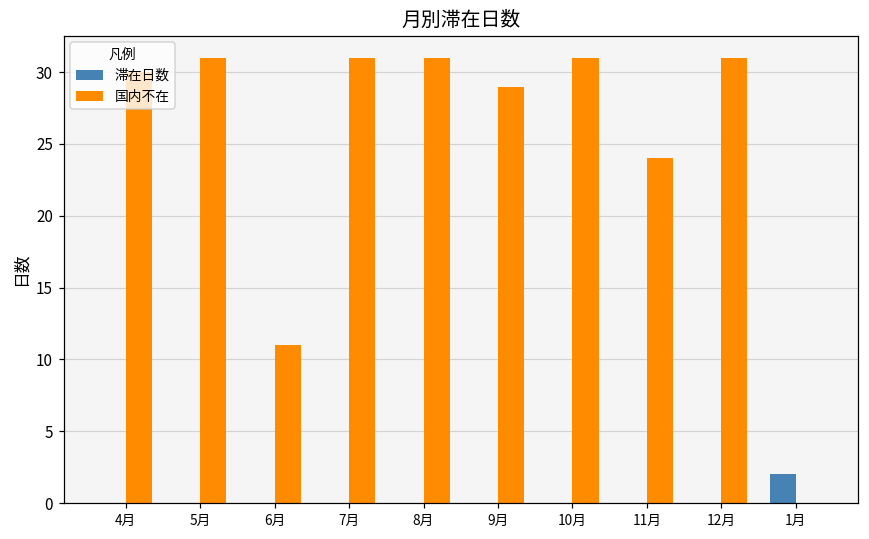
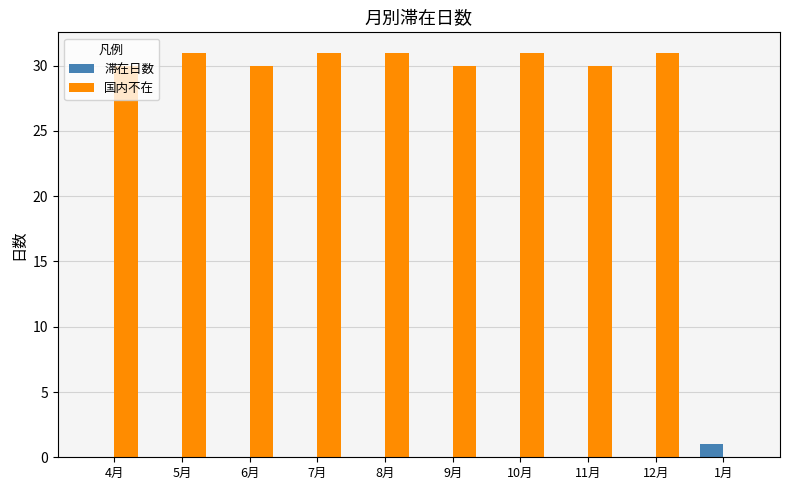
  {
    "滞在日数": {
      "4月": 0,
      "5月": 0,
      "6月": 0,
      "7月": 0,
      "8月": 0,
      "9月": 0,
      "10月": 0,
      "11月": 0,
      "12月": 0,
-     "1月": 2
+     "1月": 1
    },
    "国内不在": {
      "5月": 31,
-     "6月": 11,
+     "6月": 30,
      "7月": 31,
      "8月": 31,
-     "9月": 29,
+     "9月": 30,
      "10月": 31,
-     "11月": 24,
+     "11月": 30,
      "12月": 31,
      "1月": 0
    }
  }
